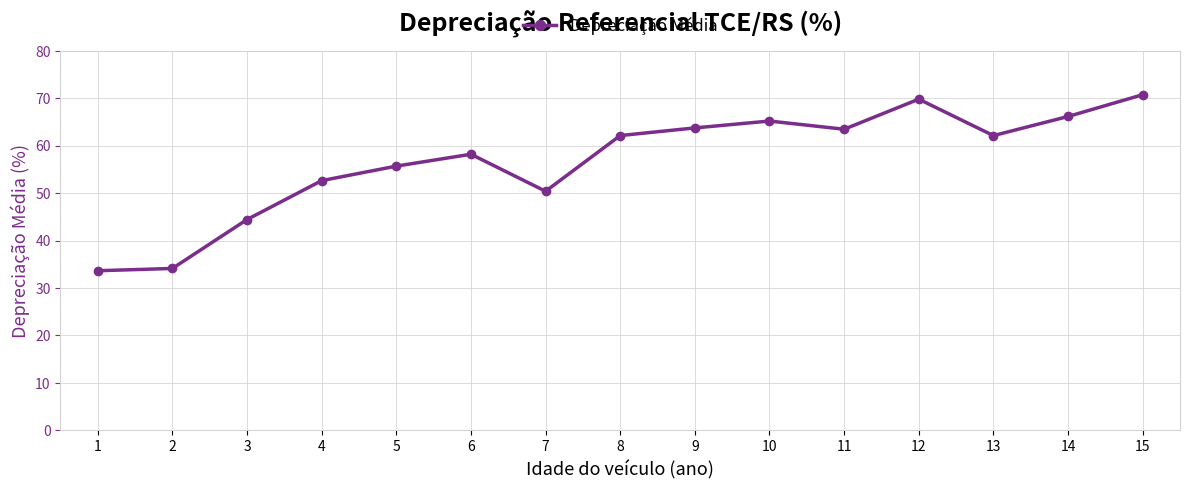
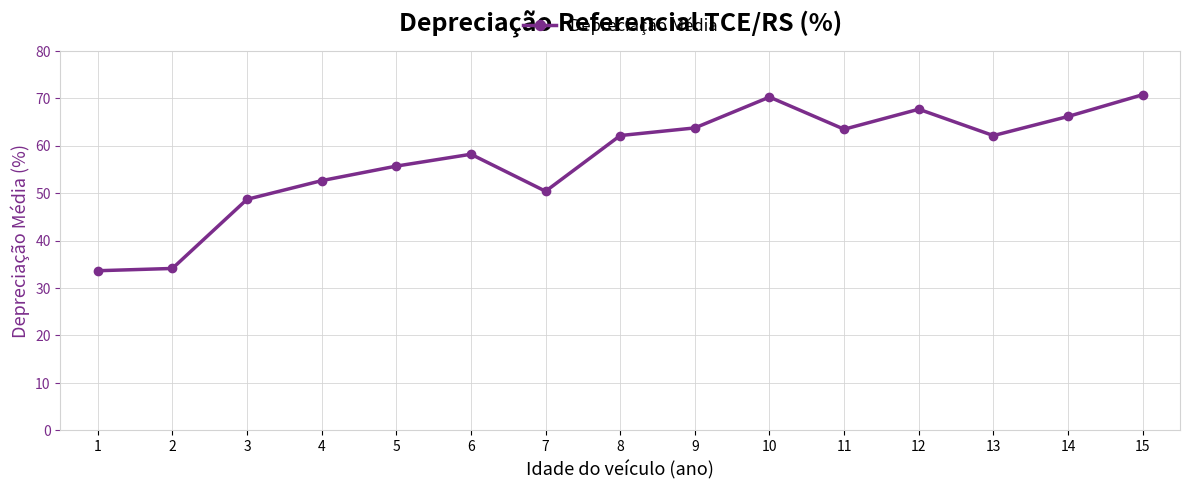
  {
    "1": 34,
    "2": 34,
-   "3": 44,
+   "3": 49,
    "4": 53,
    "5": 56,
    "6": 58,
    "7": 50,
    "8": 62,
    "9": 64,
-   "10": 65,
+   "10": 70,
    "11": 63,
-   "12": 70,
+   "12": 68,
    "13": 62,
    "14": 66,
    "15": 71
  }
